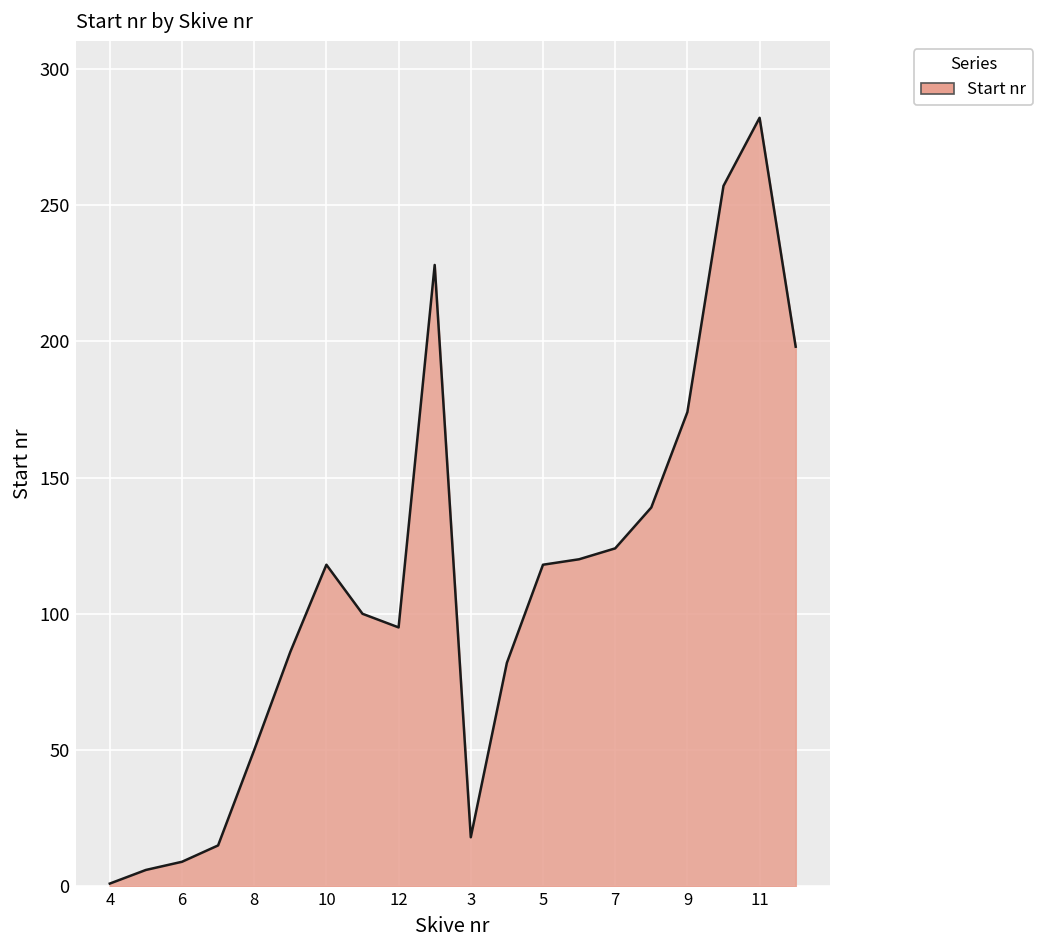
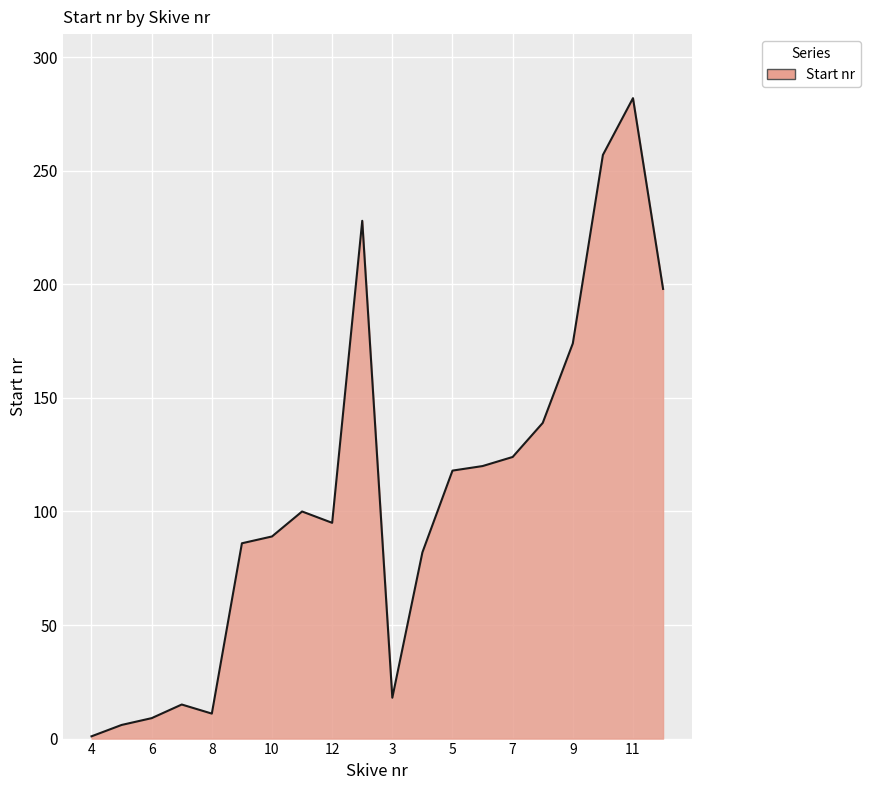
  {
    "4": 1,
    "6": 9,
-   "8": 50,
-   "10": 118,
+   "8": 11,
+   "10": 89,
    "12": 95
  }
